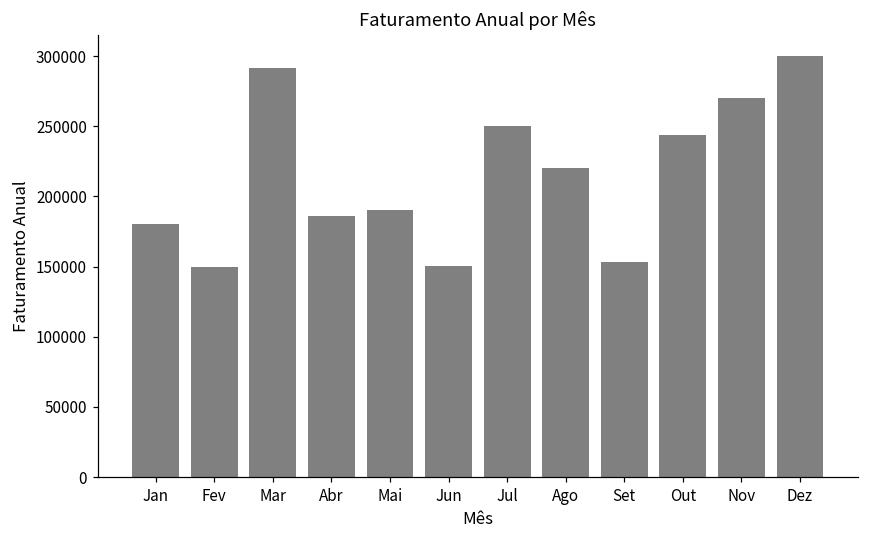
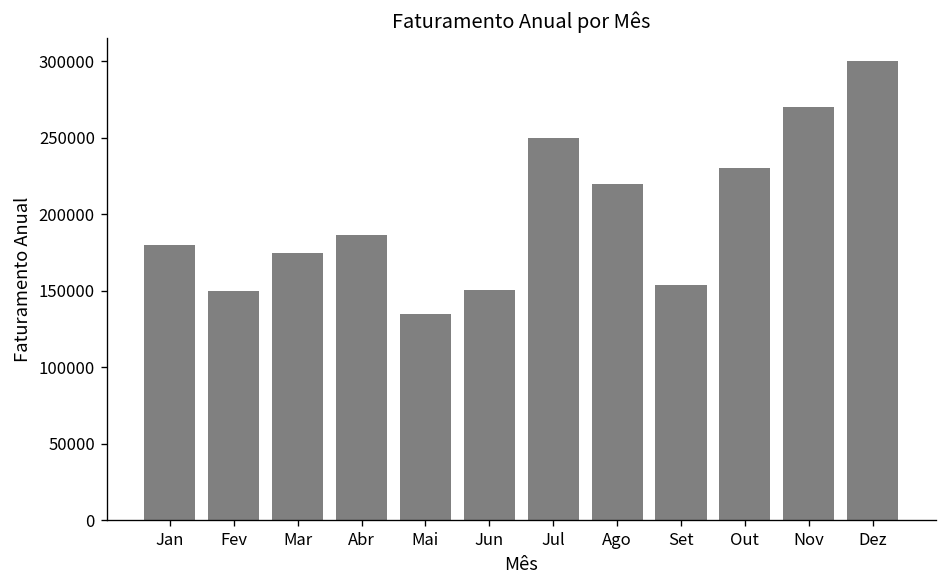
  {
    "Jan": 180000,
    "Fev": 150000,
-   "Mar": 291000,
+   "Mar": 175000,
    "Abr": 186000,
-   "Mai": 190000,
+   "Mai": 135000,
    "Jun": 150000,
    "Jul": 250000,
    "Ago": 220000,
    "Set": 154000,
-   "Out": 244000,
+   "Out": 230000,
    "Nov": 270000,
    "Dez": 300000
  }
